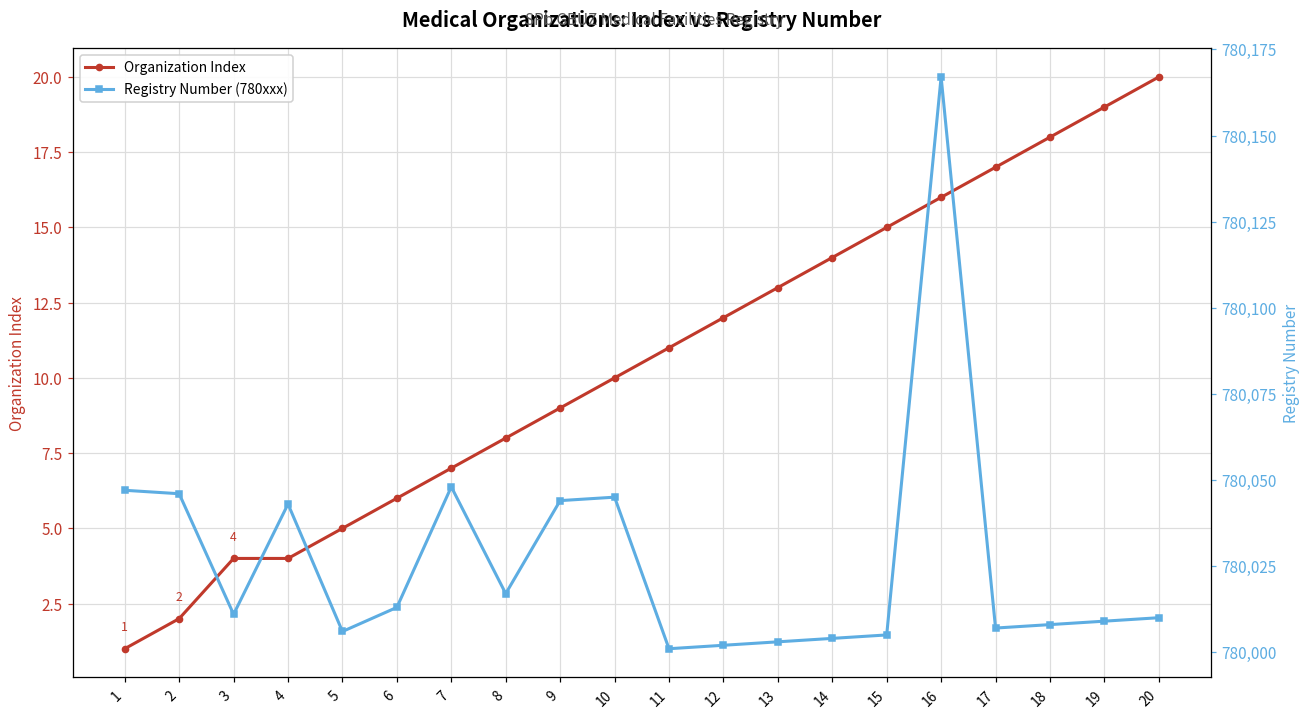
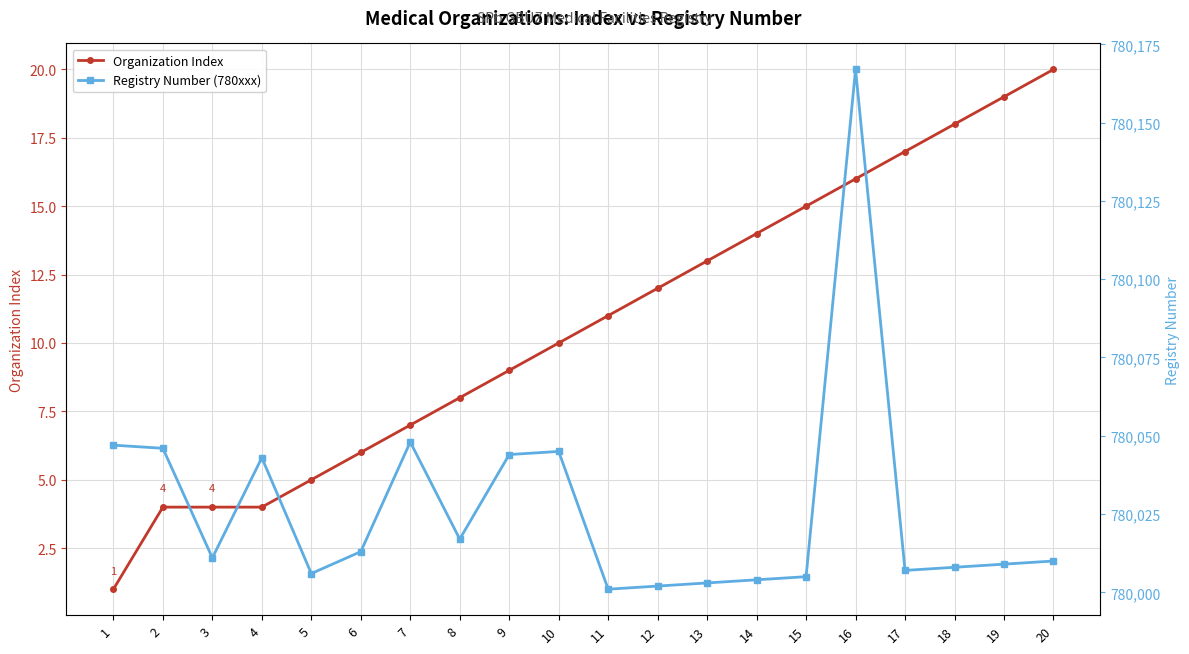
  {
    "Organization Index": {
      "1": 1,
-     "2": 2,
+     "2": 4,
      "3": 4
    }
  }
